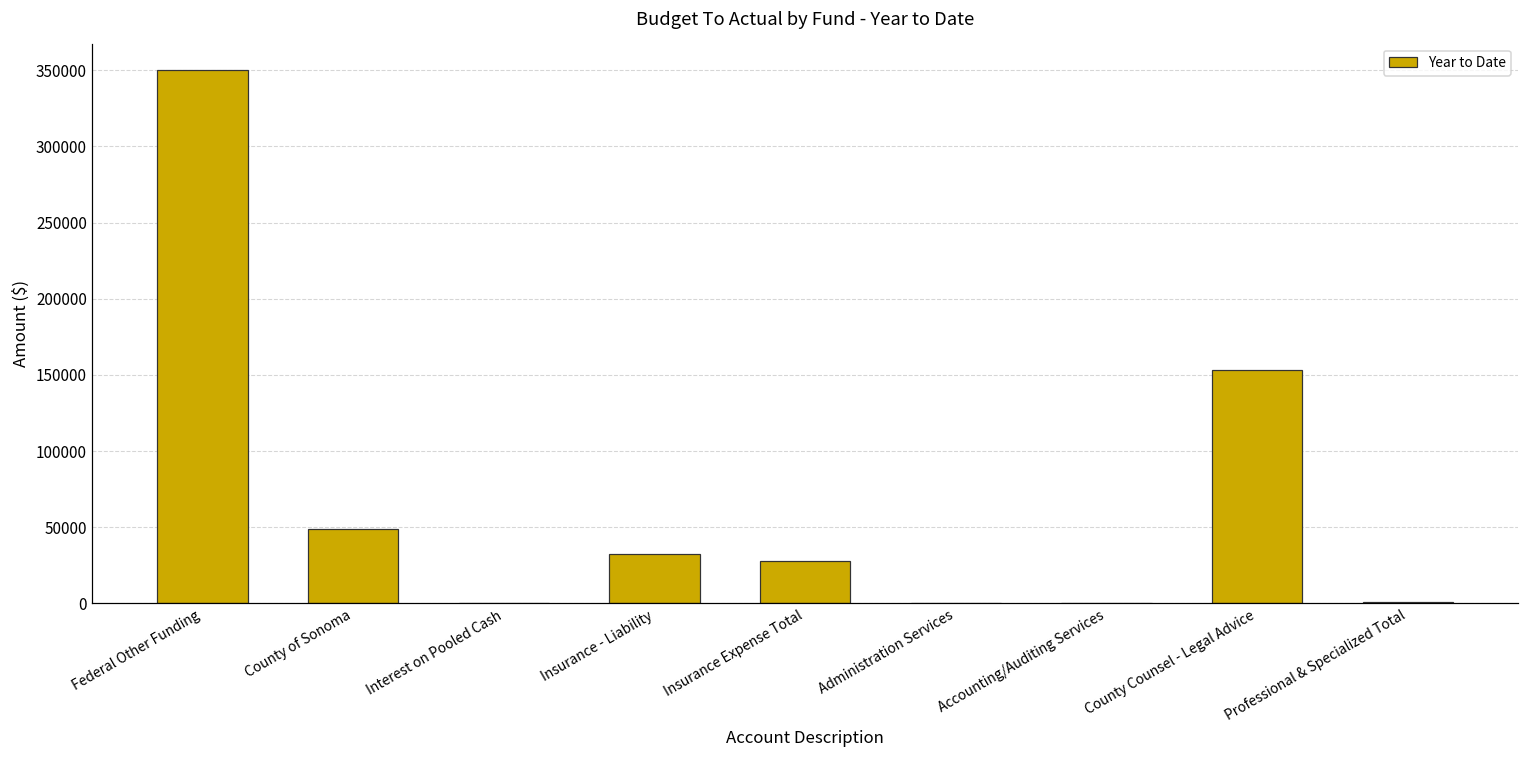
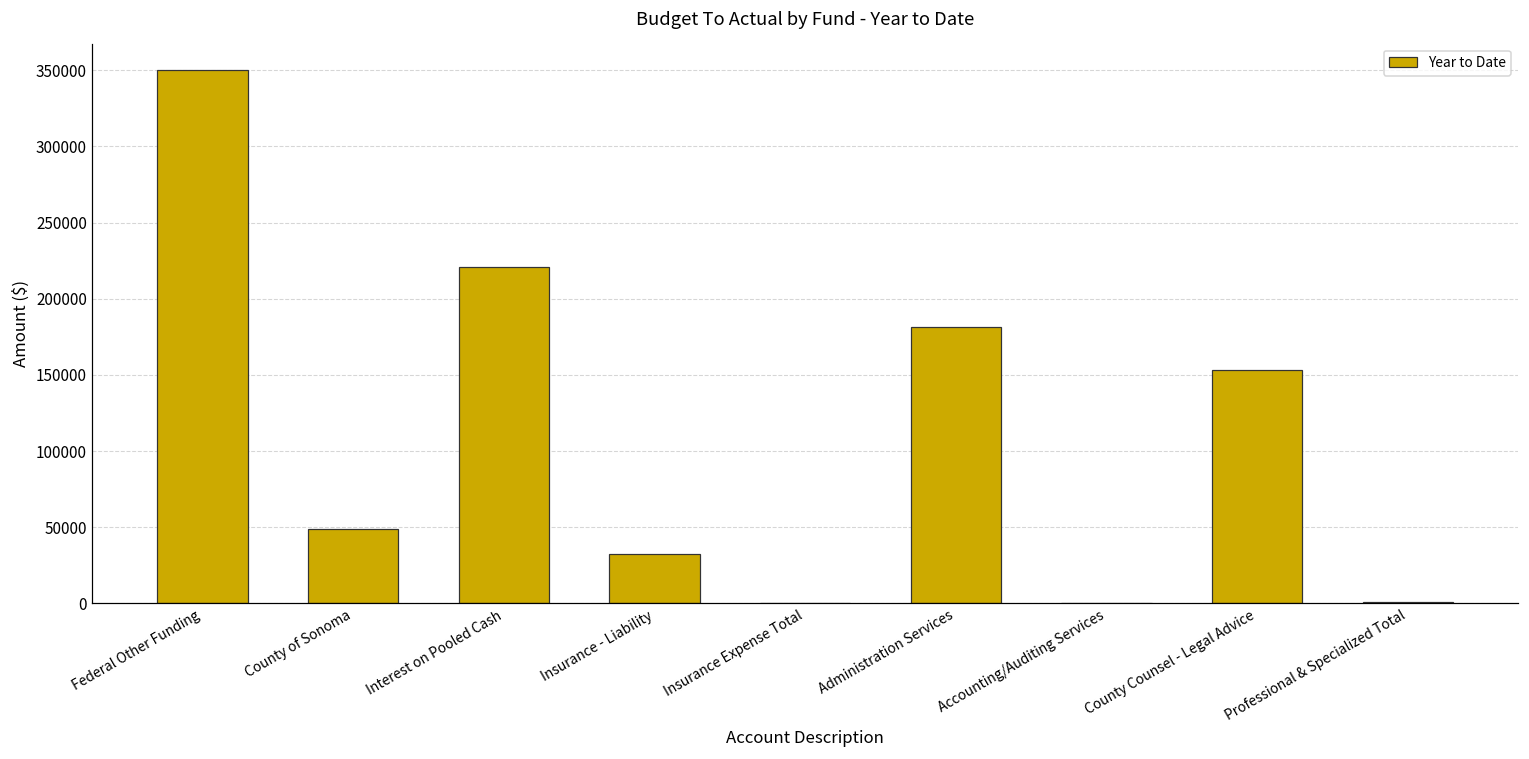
  {
    "Federal Other Funding": 350000,
    "County of Sonoma": 49000,
-   "Interest on Pooled Cash": 0,
+   "Interest on Pooled Cash": 221000,
    "Insurance - Liability": 32000,
-   "Insurance Expense Total": 28000,
-   "Administration Services": 0,
+   "Insurance Expense Total": 0,
+   "Administration Services": 181000,
    "County Counsel - Legal Advice": 153000
  }
